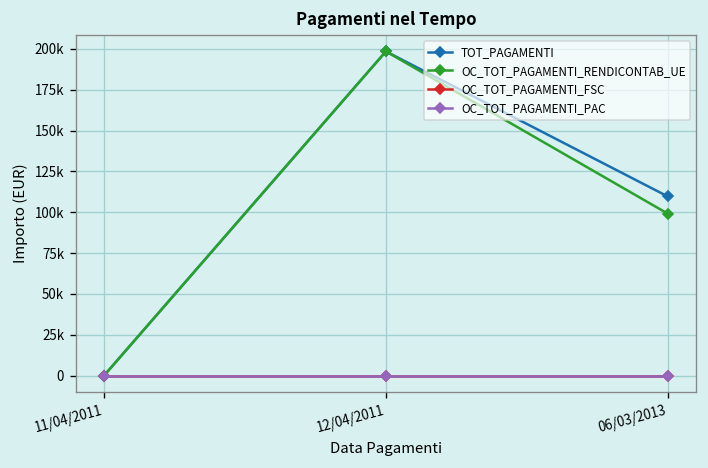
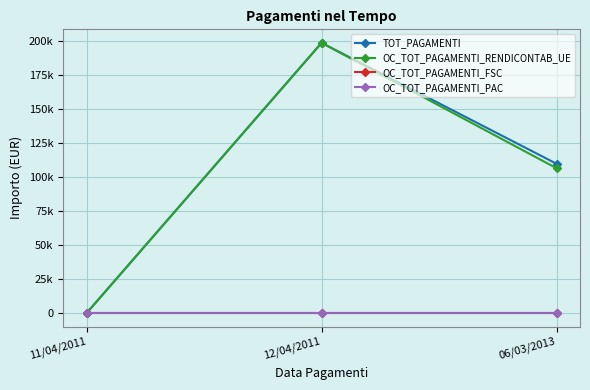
  {
    "TOT_PAGAMENTI": {
      "06/03/2013": 110000
    },
    "OC_TOT_PAGAMENTI_RENDICONTAB_UE": {
-     "06/03/2013": 99000
+     "06/03/2013": 106000
    },
    "OC_TOT_PAGAMENTI_PAC": {
      "12/04/2011": 0,
      "06/03/2013": 0
    }
  }
